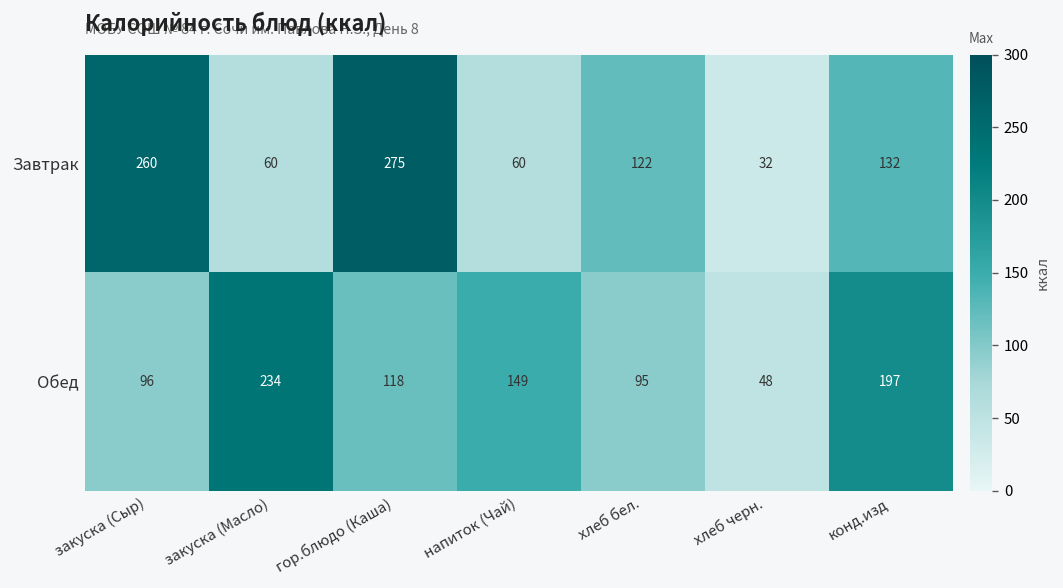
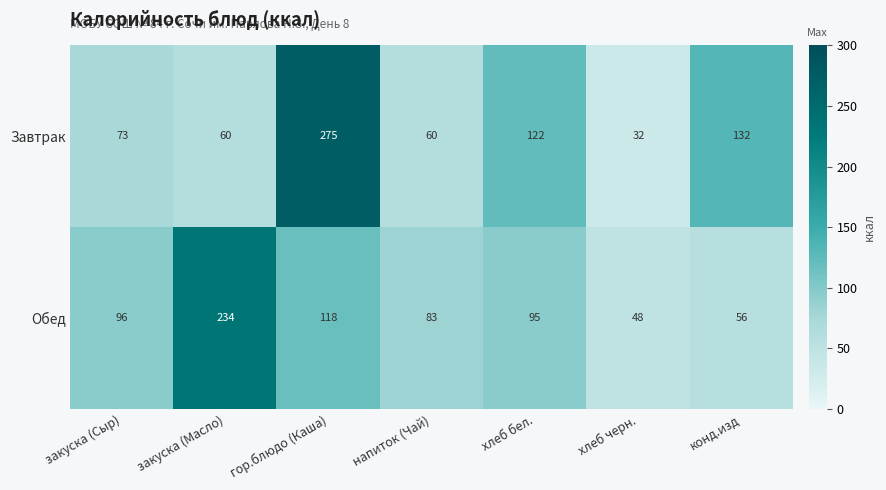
  {
    "Завтрак": {
-     "закуска (Сыр)": 260,
+     "закуска (Сыр)": 73,
      "закуска (Масло)": 60,
      "гор.блюдо (Каша)": 275,
      "напиток (Чай)": 60,
      "хлеб бел.": 122,
      "хлеб черн.": 32,
      "конд.изд": 132
    },
    "Обед": {
      "закуска (Сыр)": 96,
      "закуска (Масло)": 234,
      "гор.блюдо (Каша)": 118,
-     "напиток (Чай)": 149,
+     "напиток (Чай)": 83,
      "хлеб бел.": 95,
      "хлеб черн.": 48,
-     "конд.изд": 197
+     "конд.изд": 56
    }
  }
